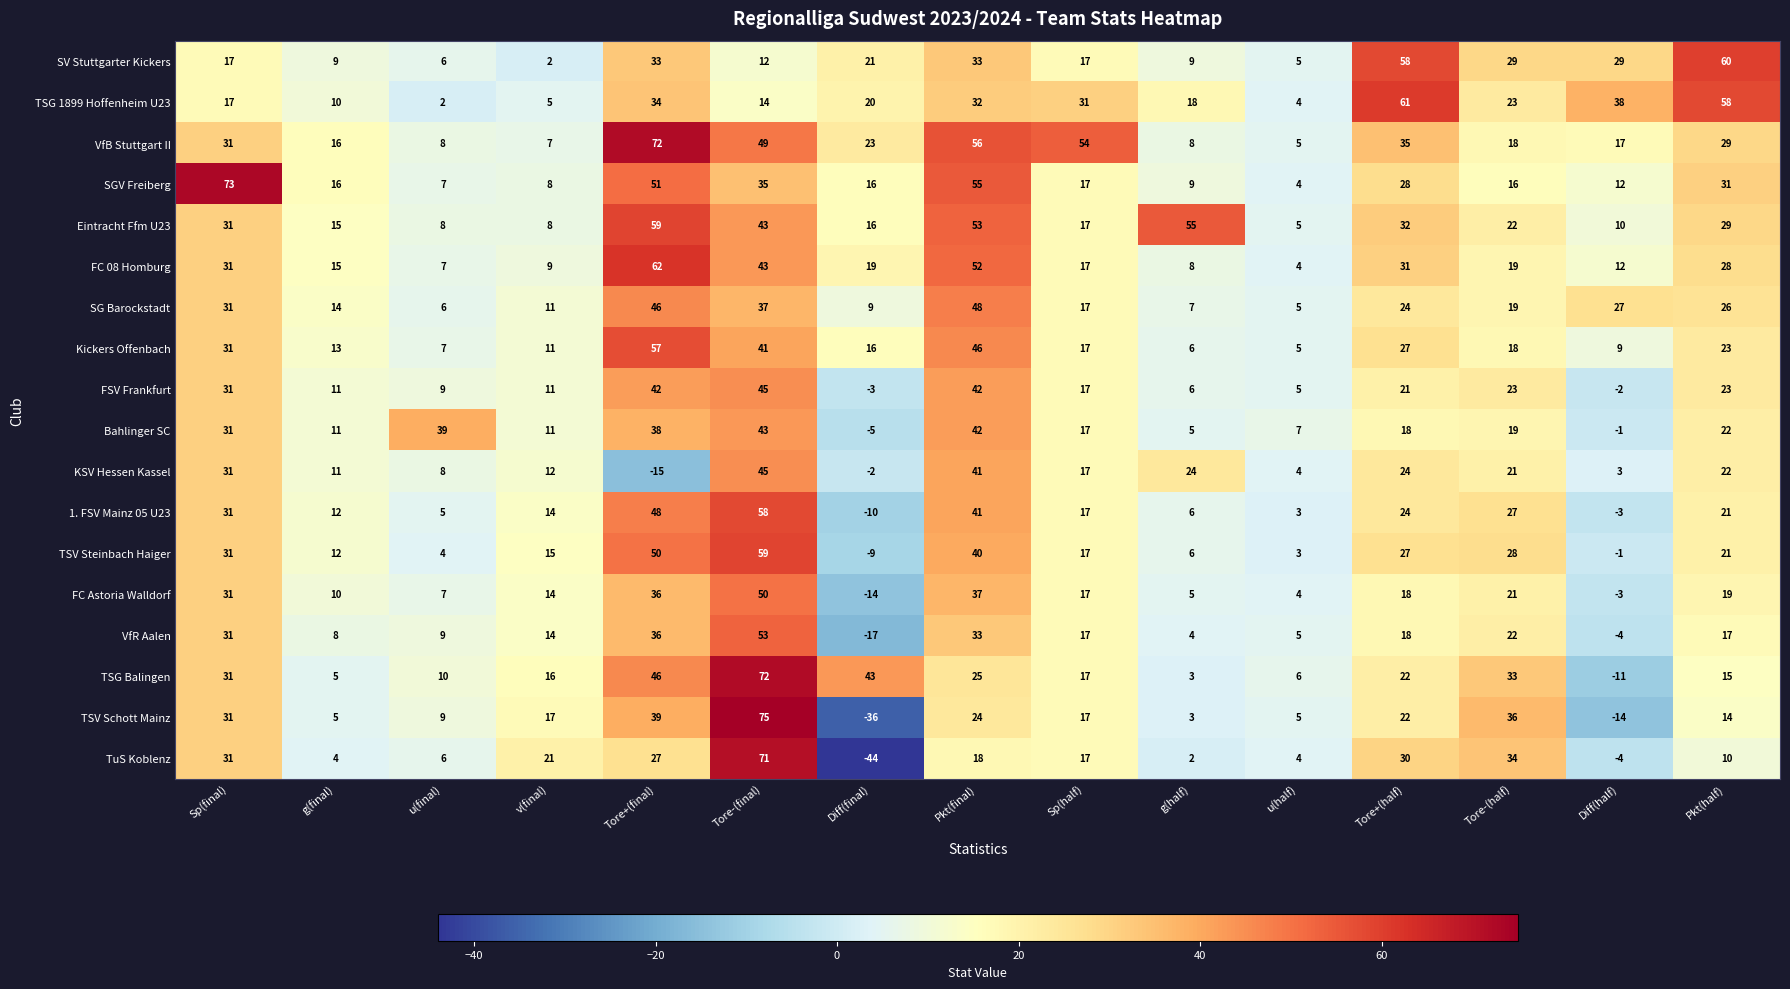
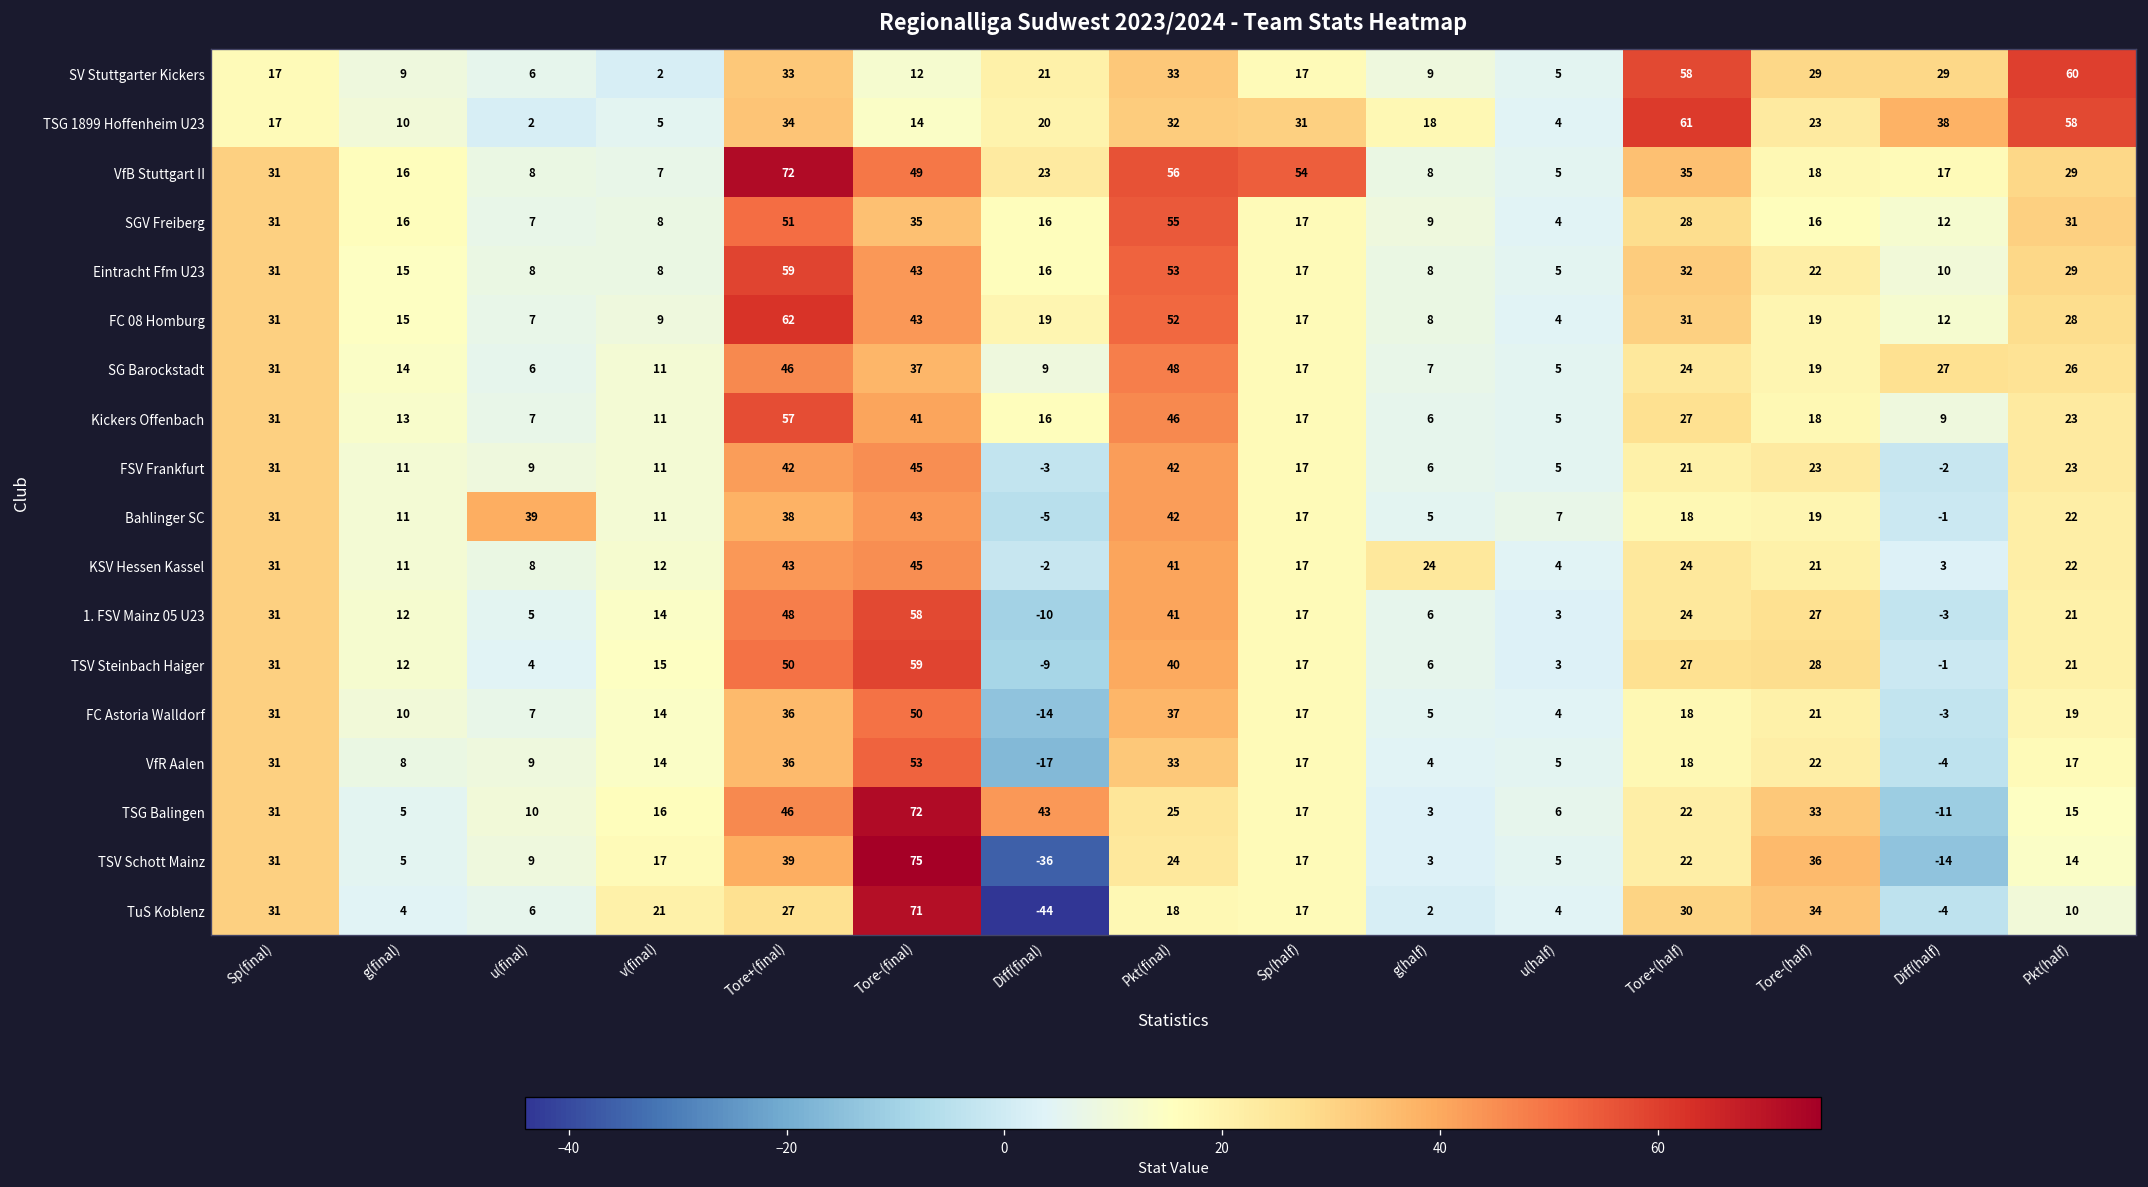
  {
    "SGV Freiberg": {
-     "Sp(final)": 73,
+     "Sp(final)": 31,
      "g(final)": 16,
      "u(final)": 7,
      "v(final)": 8,
      "Tore+(final)": 51,
      "Tore-(final)": 35,
      "Diff(final)": 16,
      "Pkt(final)": 55,
      "Sp(half)": 17,
      "g(half)": 9,
      "u(half)": 4,
      "Tore+(half)": 28,
      "Tore-(half)": 16,
      "Diff(half)": 12,
      "Pkt(half)": 31
    },
    "Eintracht Ffm U23": {
      "Sp(final)": 31,
      "g(final)": 15,
      "u(final)": 8,
      "v(final)": 8,
      "Tore+(final)": 59,
      "Tore-(final)": 43,
      "Diff(final)": 16,
      "Pkt(final)": 53,
      "Sp(half)": 17,
-     "g(half)": 55,
+     "g(half)": 8,
      "u(half)": 5,
      "Tore+(half)": 32,
      "Tore-(half)": 22,
      "Diff(half)": 10,
      "Pkt(half)": 29
    },
    "KSV Hessen Kassel": {
      "Sp(final)": 31,
      "g(final)": 11,
      "u(final)": 8,
      "v(final)": 12,
-     "Tore+(final)": -15,
+     "Tore+(final)": 43,
      "Tore-(final)": 45,
      "Diff(final)": -2,
      "Pkt(final)": 41,
      "Sp(half)": 17,
      "g(half)": 24,
      "u(half)": 4,
      "Tore+(half)": 24,
      "Tore-(half)": 21,
      "Diff(half)": 3,
      "Pkt(half)": 22
    }
  }
